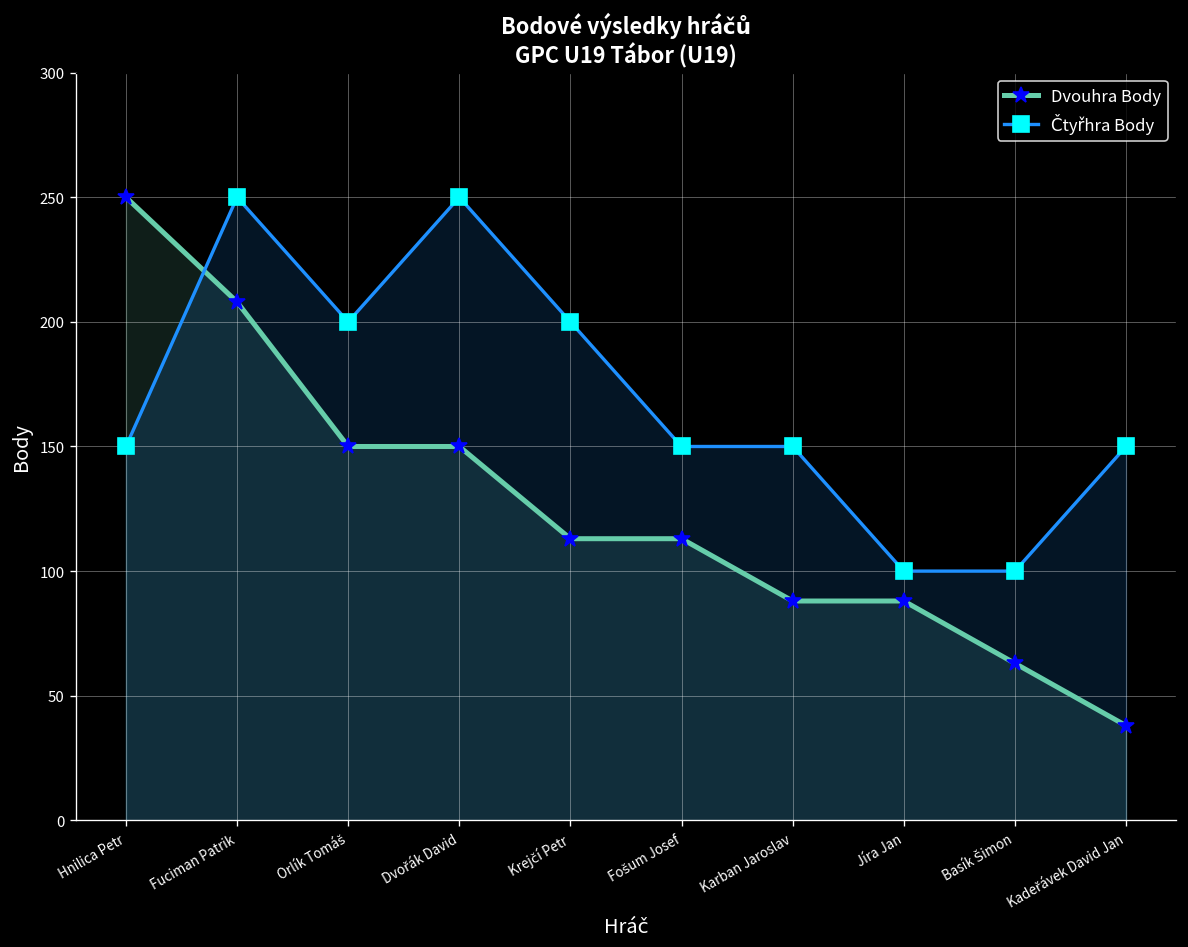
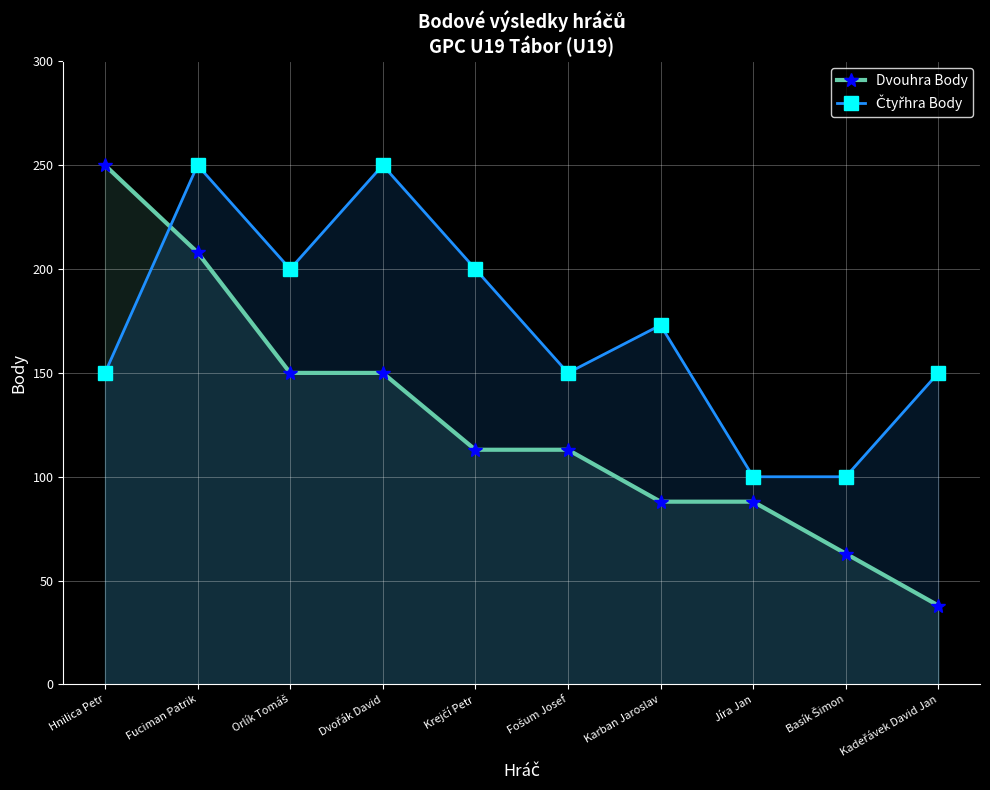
  {
    "Dvouhra Body": {
      "Hnilica Petr": 250,
      "Fuciman Patrik": 208,
      "Orlík Tomáš": 150,
      "Dvořák David": 150,
      "Krejčí Petr": 113,
      "Fošum Josef": 113,
      "Karban Jaroslav": 88,
      "Jíra Jan": 88,
      "Basík Šimon": 63,
      "Kadeřávek David Jan": 38
    },
    "Čtyřhra Body": {
      "Hnilica Petr": 150,
      "Fuciman Patrik": 250,
      "Orlík Tomáš": 200,
      "Dvořák David": 250,
      "Krejčí Petr": 200,
      "Fošum Josef": 150,
-     "Karban Jaroslav": 150,
+     "Karban Jaroslav": 173,
      "Jíra Jan": 100,
      "Basík Šimon": 100,
      "Kadeřávek David Jan": 150
    }
  }
